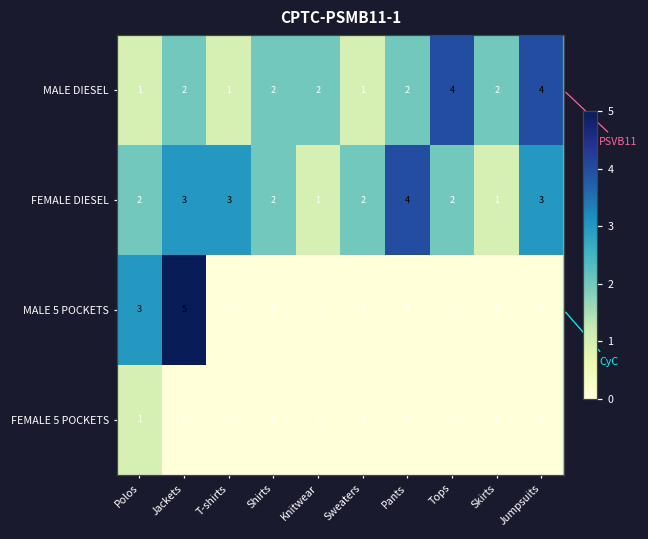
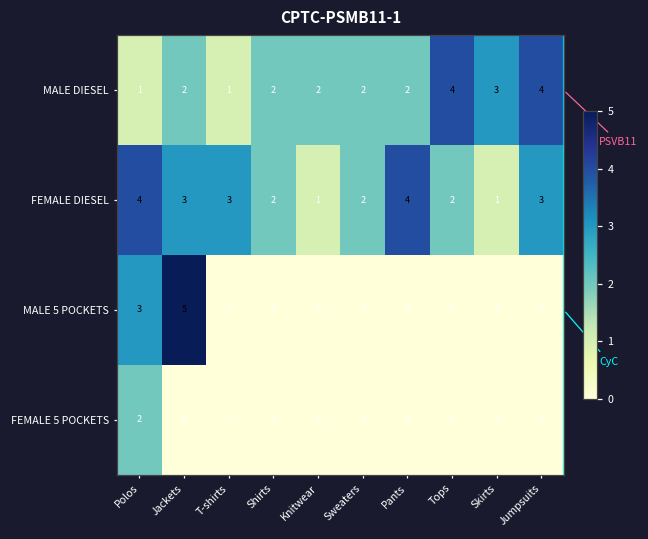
  {
    "MALE DIESEL": {
      "Polos": 1,
      "Jackets": 2,
      "T-shirts": 1,
      "Shirts": 2,
      "Knitwear": 2,
-     "Sweaters": 1,
+     "Sweaters": 2,
      "Pants": 2,
      "Tops": 4,
-     "Skirts": 2,
+     "Skirts": 3,
      "Jumpsuits": 4
    },
    "FEMALE DIESEL": {
-     "Polos": 2,
+     "Polos": 4,
      "Jackets": 3,
      "T-shirts": 3,
      "Shirts": 2,
      "Knitwear": 1,
      "Sweaters": 2,
      "Pants": 4,
      "Tops": 2,
      "Skirts": 1,
      "Jumpsuits": 3
    },
    "MALE 5 POCKETS": {
      "Polos": 3,
      "Jackets": 5
    },
    "FEMALE 5 POCKETS": {
-     "Polos": 1
+     "Polos": 2
    }
  }
